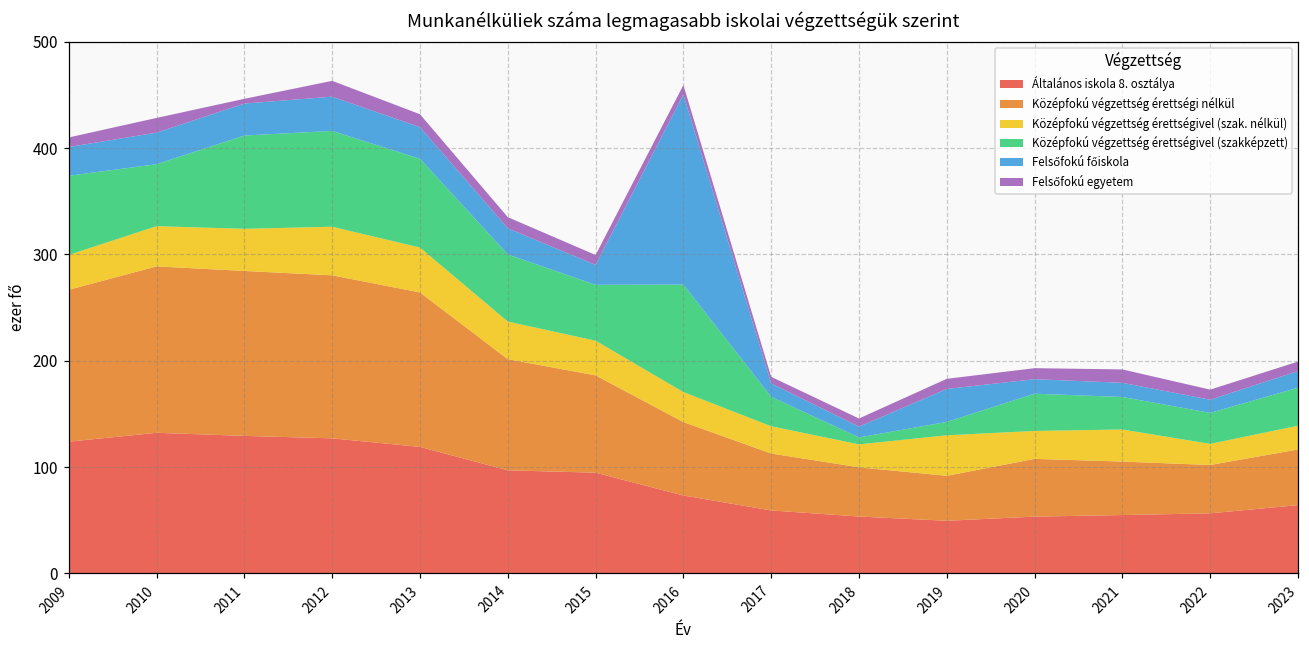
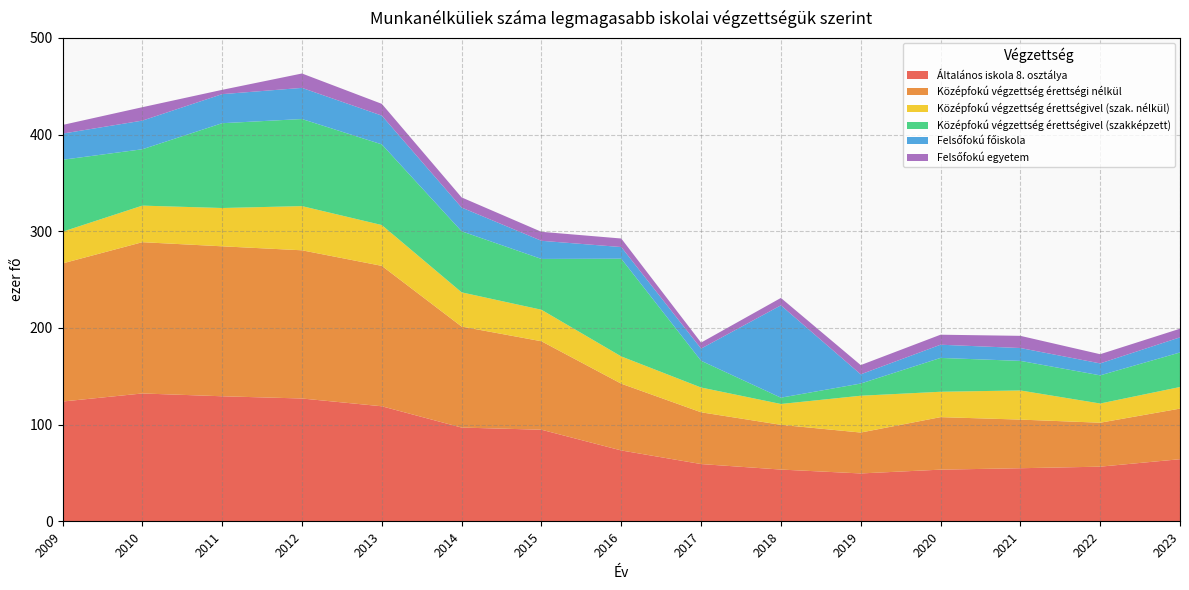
  {
    "Középfokú végzettség érettségivel (szak. nélkül)": {
      "2009": 30,
      "2010": 40,
      "2011": 40,
      "2012": 50,
      "2013": 40,
      "2014": 40,
      "2015": 30,
      "2016": 30,
      "2017": 30,
      "2018": 20,
      "2019": 40,
      "2020": 30,
      "2021": 30,
      "2022": 20,
      "2023": 20
    },
    "Középfokú végzettség érettségivel (szakképzett)": {
      "2009": 70,
      "2010": 60,
      "2011": 90,
      "2012": 90,
      "2013": 80,
      "2014": 60,
      "2015": 50,
      "2016": 100,
      "2017": 30,
      "2018": 10,
      "2019": 10,
      "2020": 40,
      "2021": 30,
      "2022": 30,
      "2023": 40
    },
    "Felsőfokú főiskola": {
      "2009": 30,
      "2010": 30,
      "2011": 30,
      "2012": 30,
      "2013": 30,
      "2014": 20,
      "2015": 20,
-     "2016": 180,
+     "2016": 10,
      "2017": 10,
-     "2018": 10,
-     "2019": 30,
+     "2018": 100,
+     "2019": 10,
      "2020": 10,
      "2021": 10,
      "2022": 10,
      "2023": 20
    },
    "Felsőfokú egyetem": {
      "2009": 10,
      "2010": 10,
      "2011": 0,
      "2012": 10,
      "2013": 10,
      "2014": 10,
      "2015": 10,
      "2016": 10,
      "2017": 10,
      "2018": 10,
      "2019": 10,
      "2020": 10,
      "2021": 10,
      "2022": 10,
      "2023": 10
    }
  }
